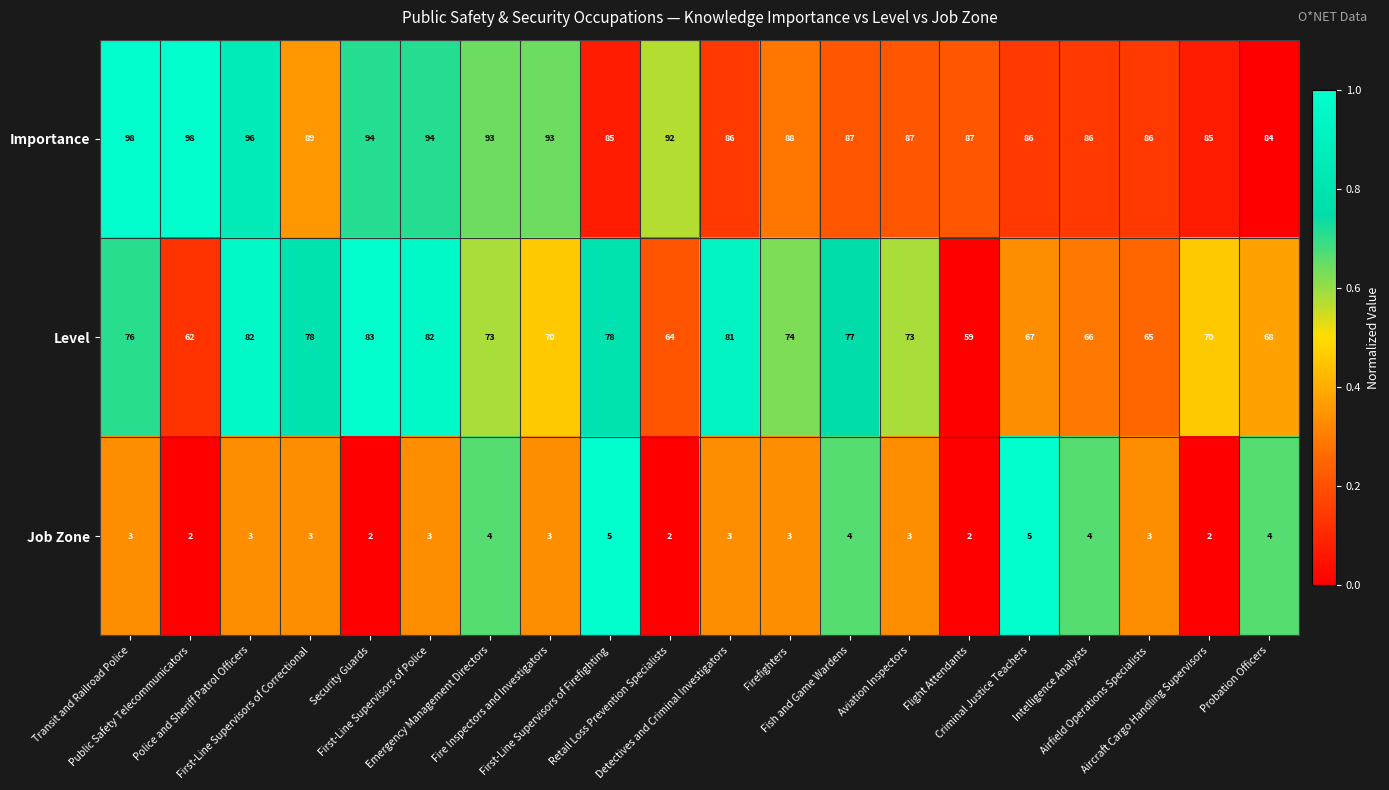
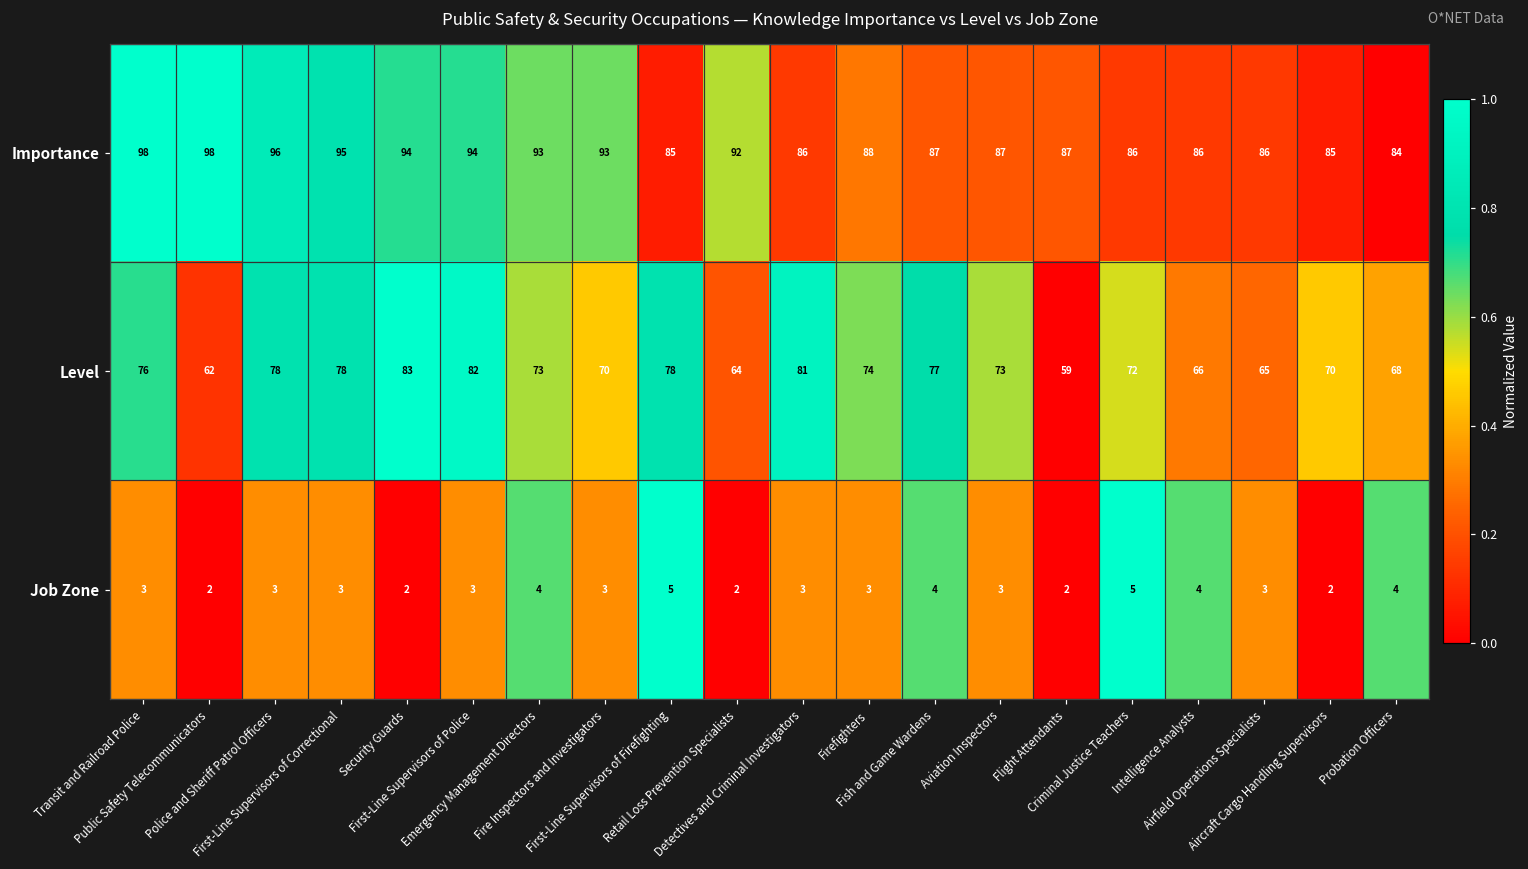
  {
    "Importance": {
      "Transit and Railroad Police": 98,
      "Public Safety Telecommunicators": 98,
      "Police and Sheriff Patrol Officers": 96,
-     "First-Line Supervisors of Correctional": 89,
+     "First-Line Supervisors of Correctional": 95,
      "Security Guards": 94,
      "First-Line Supervisors of Police": 94,
      "Emergency Management Directors": 93,
      "Fire Inspectors and Investigators": 93,
      "First-Line Supervisors of Firefighting": 85,
      "Retail Loss Prevention Specialists": 92,
      "Detectives and Criminal Investigators": 86,
      "Firefighters": 88,
      "Fish and Game Wardens": 87,
      "Aviation Inspectors": 87,
      "Flight Attendants": 87,
      "Criminal Justice Teachers": 86,
      "Intelligence Analysts": 86,
      "Airfield Operations Specialists": 86,
      "Aircraft Cargo Handling Supervisors": 85,
      "Probation Officers": 84
    },
    "Level": {
      "Transit and Railroad Police": 76,
      "Public Safety Telecommunicators": 62,
-     "Police and Sheriff Patrol Officers": 82,
+     "Police and Sheriff Patrol Officers": 78,
      "First-Line Supervisors of Correctional": 78,
      "Security Guards": 83,
      "First-Line Supervisors of Police": 82,
      "Emergency Management Directors": 73,
      "Fire Inspectors and Investigators": 70,
      "First-Line Supervisors of Firefighting": 78,
      "Retail Loss Prevention Specialists": 64,
      "Detectives and Criminal Investigators": 81,
      "Firefighters": 74,
      "Fish and Game Wardens": 77,
      "Aviation Inspectors": 73,
      "Flight Attendants": 59,
-     "Criminal Justice Teachers": 67,
+     "Criminal Justice Teachers": 72,
      "Intelligence Analysts": 66,
      "Airfield Operations Specialists": 65,
      "Aircraft Cargo Handling Supervisors": 70,
      "Probation Officers": 68
    },
    "Job Zone": {
      "Transit and Railroad Police": 3,
      "Public Safety Telecommunicators": 2,
      "Police and Sheriff Patrol Officers": 3,
      "First-Line Supervisors of Correctional": 3,
      "Security Guards": 2,
      "First-Line Supervisors of Police": 3,
      "Emergency Management Directors": 4,
      "Fire Inspectors and Investigators": 3,
      "First-Line Supervisors of Firefighting": 5,
      "Retail Loss Prevention Specialists": 2,
      "Detectives and Criminal Investigators": 3,
      "Firefighters": 3,
      "Fish and Game Wardens": 4,
      "Aviation Inspectors": 3,
      "Flight Attendants": 2,
      "Criminal Justice Teachers": 5,
      "Intelligence Analysts": 4,
      "Airfield Operations Specialists": 3,
      "Aircraft Cargo Handling Supervisors": 2,
      "Probation Officers": 4
    }
  }
